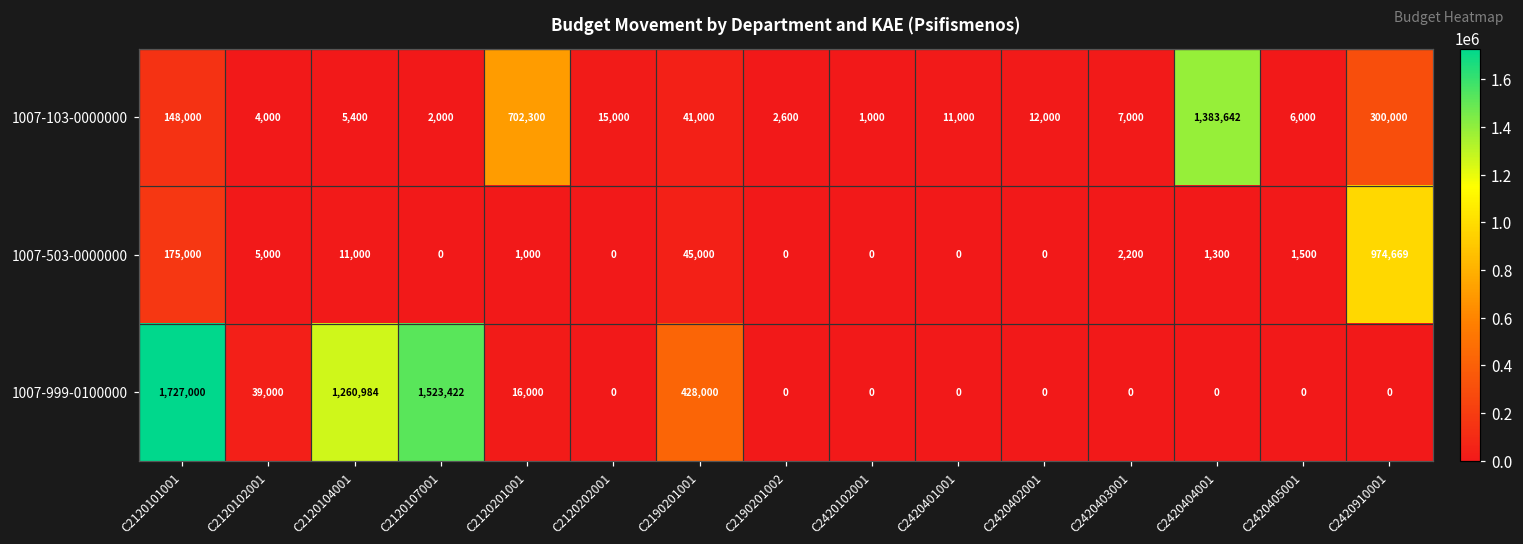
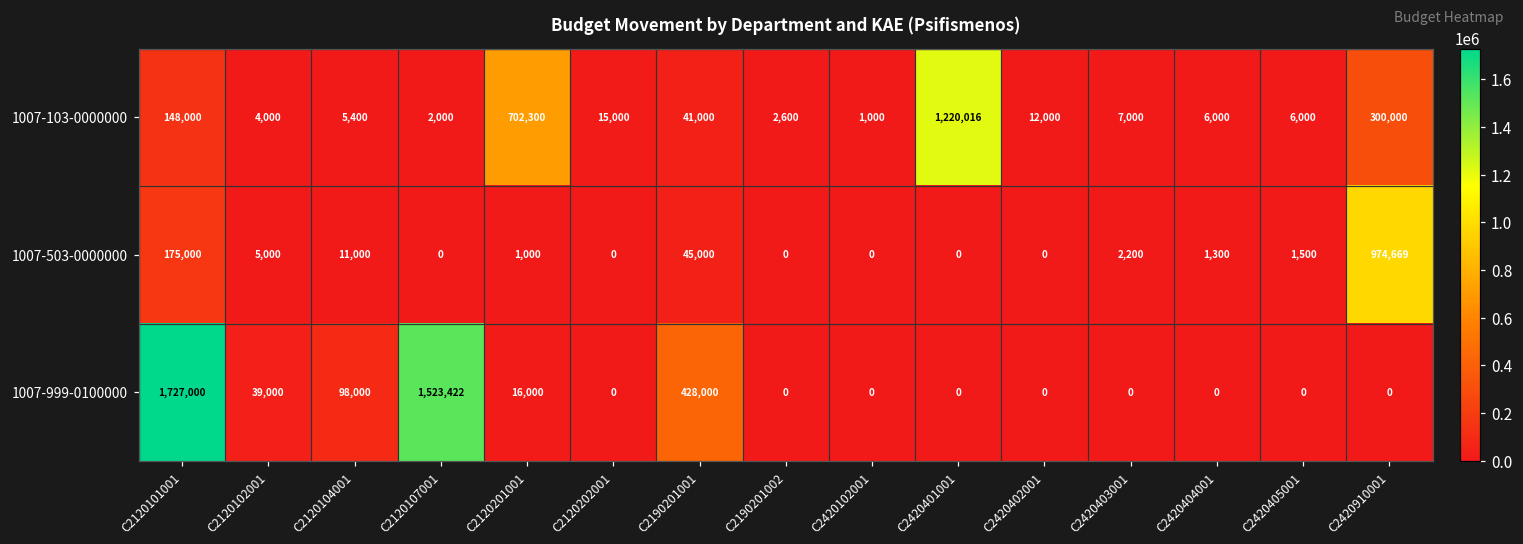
  {
    "1007-103-0000000": {
      "C2120101001": "148,000",
      "C2120102001": "4,000",
      "C2120104001": "5,400",
      "C2120107001": "2,000",
      "C2120201001": "702,300",
      "C2120202001": "15,000",
      "C2190201001": "41,000",
      "C2190201002": "2,600",
      "C2420102001": "1,000",
-     "C2420401001": "11,000",
+     "C2420401001": "1,220,016",
      "C2420402001": "12,000",
      "C2420403001": "7,000",
-     "C2420404001": "1,383,642",
+     "C2420404001": "6,000",
      "C2420405001": "6,000",
      "C2420910001": "300,000"
    },
    "1007-503-0000000": {
      "C2120101001": "175,000",
      "C2120102001": "5,000",
      "C2120104001": "11,000",
      "C2120107001": "0",
      "C2120201001": "1,000",
      "C2120202001": "0",
      "C2190201001": "45,000",
      "C2190201002": "0",
      "C2420102001": "0",
      "C2420401001": "0",
      "C2420402001": "0",
      "C2420403001": "2,200",
      "C2420404001": "1,300",
      "C2420405001": "1,500",
      "C2420910001": "974,669"
    },
    "1007-999-0100000": {
      "C2120101001": "1,727,000",
      "C2120102001": "39,000",
-     "C2120104001": "1,260,984",
+     "C2120104001": "98,000",
      "C2120107001": "1,523,422",
      "C2120201001": "16,000",
      "C2120202001": "0",
      "C2190201001": "428,000",
      "C2190201002": "0",
      "C2420102001": "0",
      "C2420401001": "0",
      "C2420402001": "0",
      "C2420403001": "0",
      "C2420404001": "0",
      "C2420405001": "0",
      "C2420910001": "0"
    }
  }
